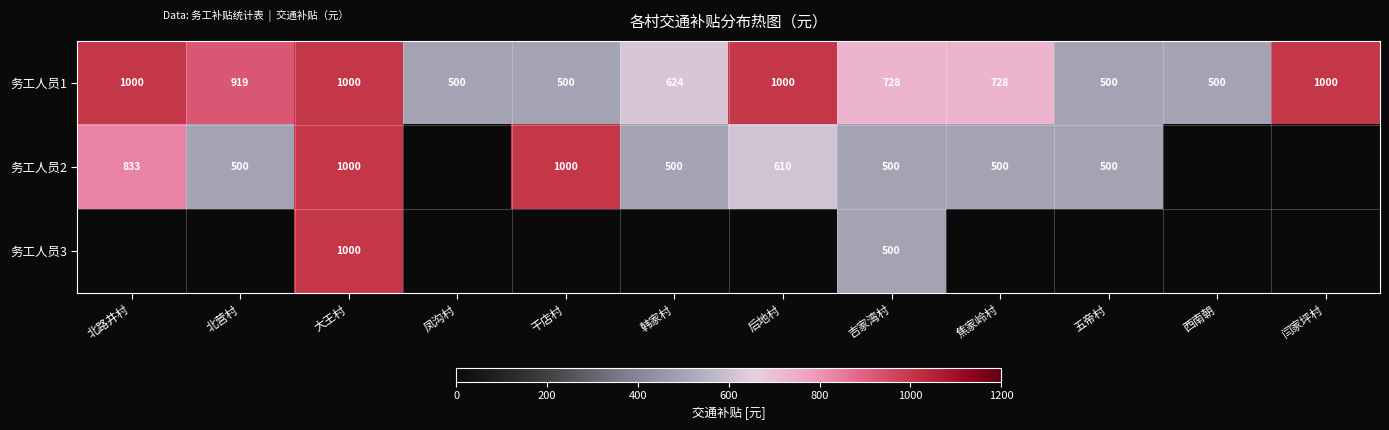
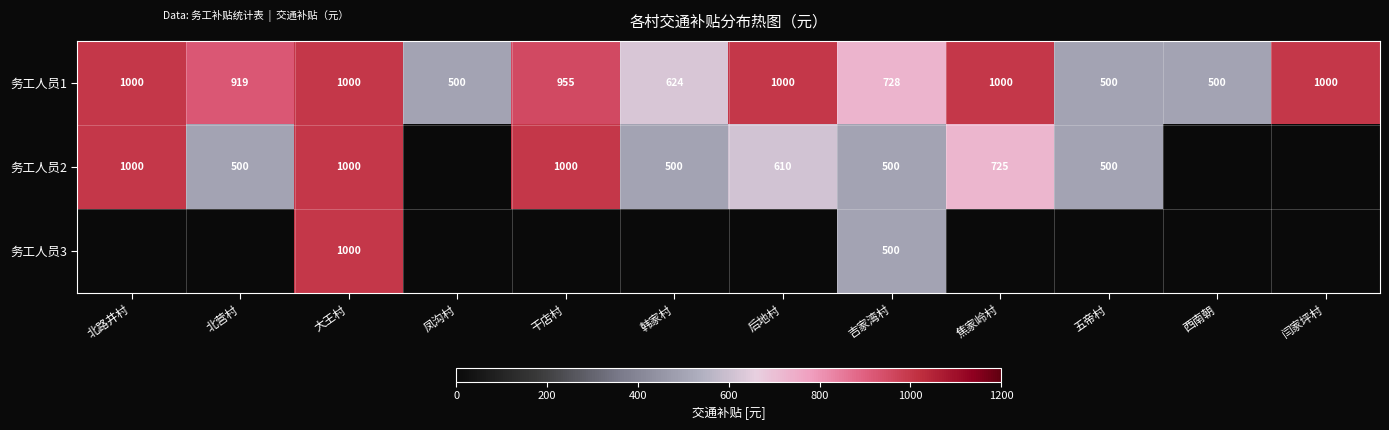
  {
    "务工人员1": {
      "北路井村": 1000,
      "北营村": 919,
      "大王村": 1000,
      "凤沟村": 500,
-     "干店村": 500,
+     "干店村": 955,
      "韩家村": 624,
      "后地村": 1000,
      "吉家湾村": 728,
-     "焦家岭村": 728,
+     "焦家岭村": 1000,
      "五帝村": 500,
      "西南朝": 500,
      "闫家坪村": 1000
    },
    "务工人员2": {
-     "北路井村": 833,
+     "北路井村": 1000,
      "北营村": 500,
      "大王村": 1000,
      "干店村": 1000,
      "韩家村": 500,
      "后地村": 610,
      "吉家湾村": 500,
-     "焦家岭村": 500,
+     "焦家岭村": 725,
      "五帝村": 500
    },
    "务工人员3": {
      "大王村": 1000,
      "吉家湾村": 500
    }
  }
